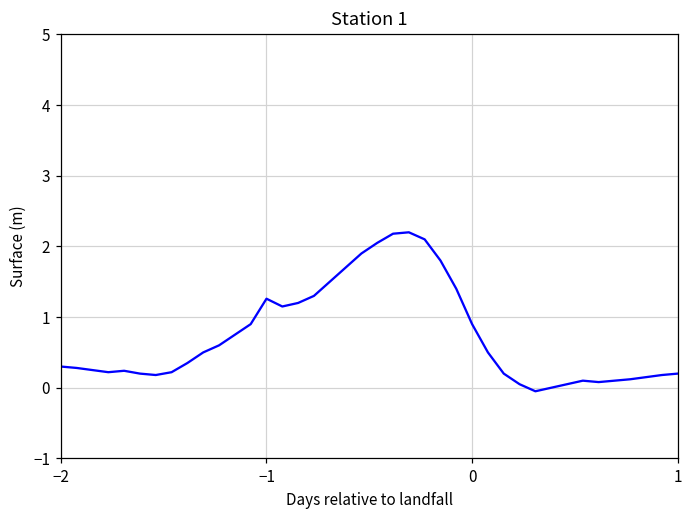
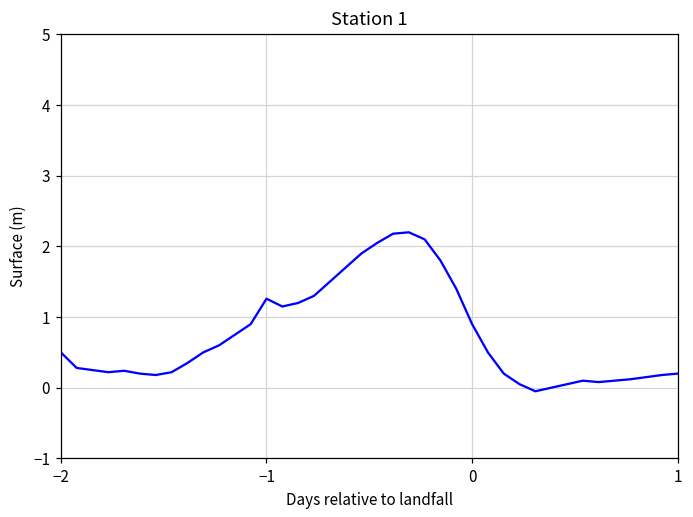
  {
-   "−2": 0.3,
+   "−2": 0.5,
    "−1": 1.3,
    "0": 0.9,
    "1": 0.2
  }
